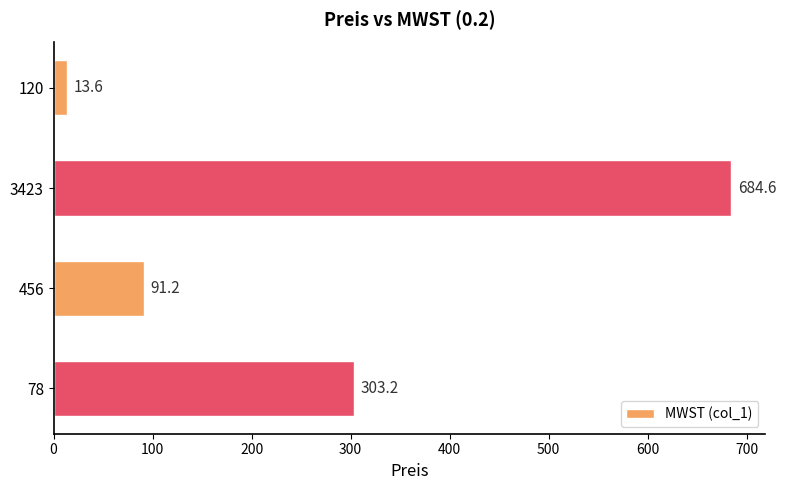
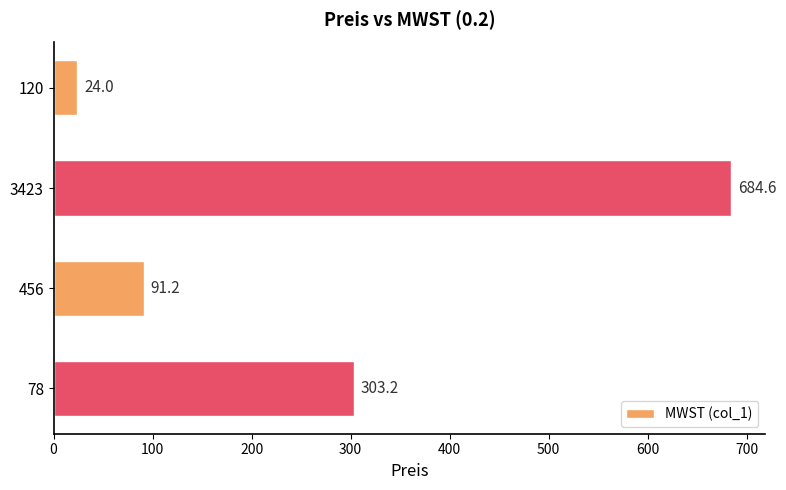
  {
-   "120": 13.6,
+   "120": 24.0,
    "3423": 684.6,
    "456": 91.2,
    "78": 303.2
  }
